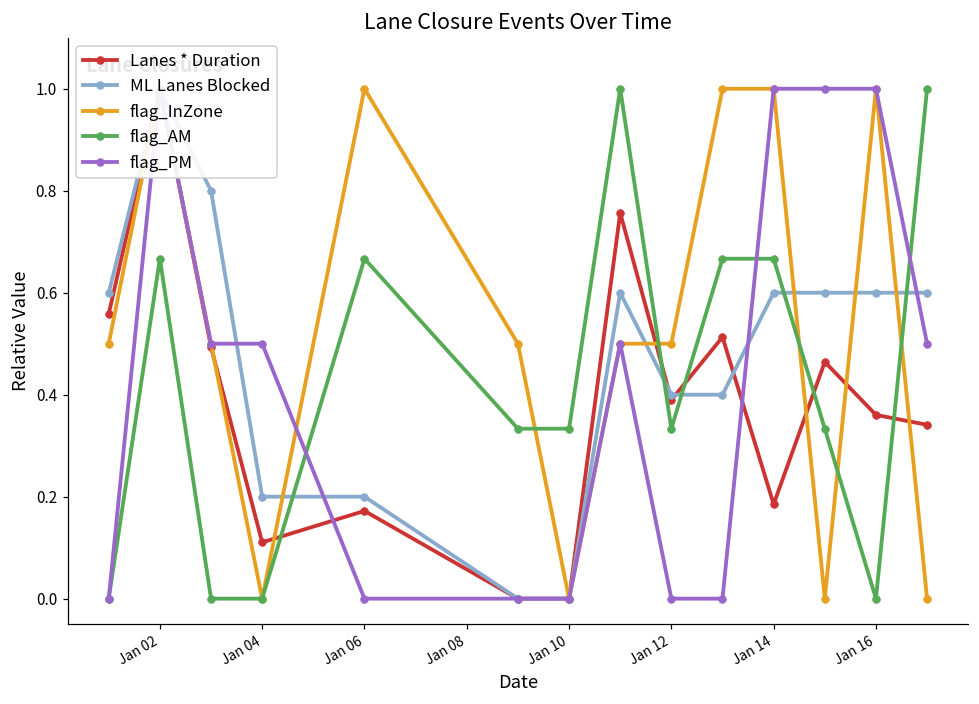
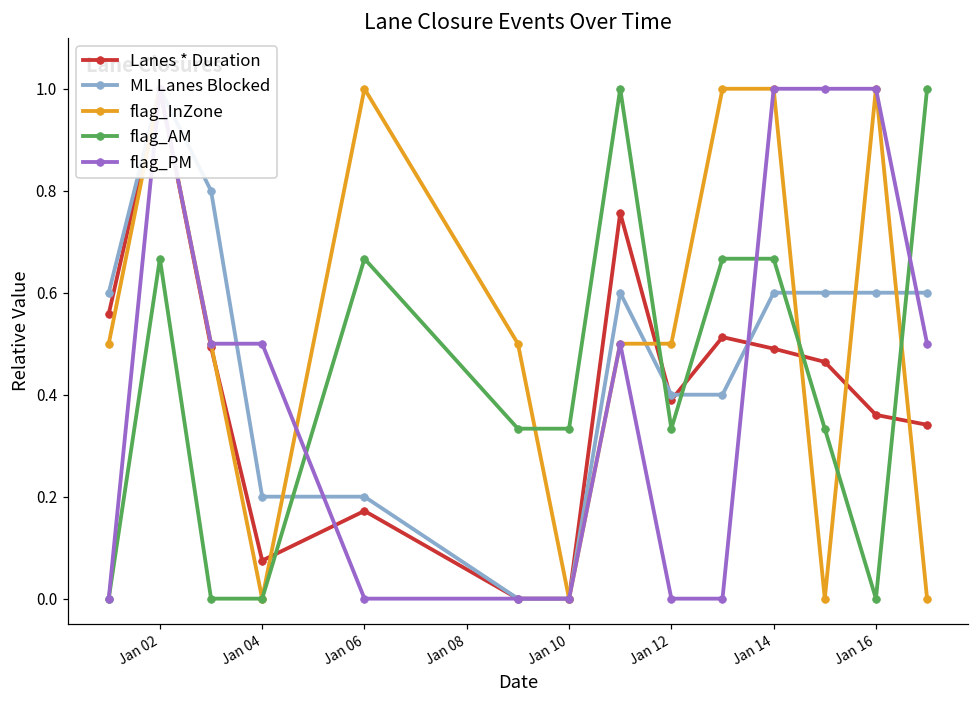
  {
    "Lanes * Duration": {
-     "Jan 04": 0.11,
+     "Jan 04": 0.07,
      "Jan 06": 0.17,
      "Jan 12": 0.39,
-     "Jan 14": 0.19,
+     "Jan 14": 0.49,
      "Jan 16": 0.36
    },
    "ML Lanes Blocked": {
      "Jan 04": 0.20,
      "Jan 06": 0.20,
      "Jan 12": 0.40,
      "Jan 14": 0.60,
      "Jan 16": 0.60
    },
    "flag_InZone": {
      "Jan 06": 1.00,
      "Jan 12": 0.50
    },
    "flag_AM": {
      "Jan 02": 0.67,
      "Jan 06": 0.67,
      "Jan 10": 0.33,
      "Jan 12": 0.33,
      "Jan 14": 0.67,
      "Jan 16": 0.00
    },
    "flag_PM": {
      "Jan 04": 0.50,
      "Jan 06": 0.00,
      "Jan 12": 0.00
    }
  }
